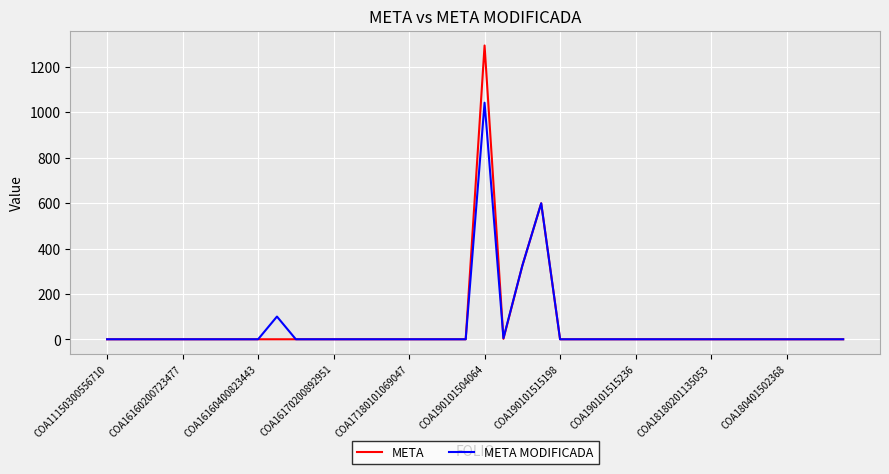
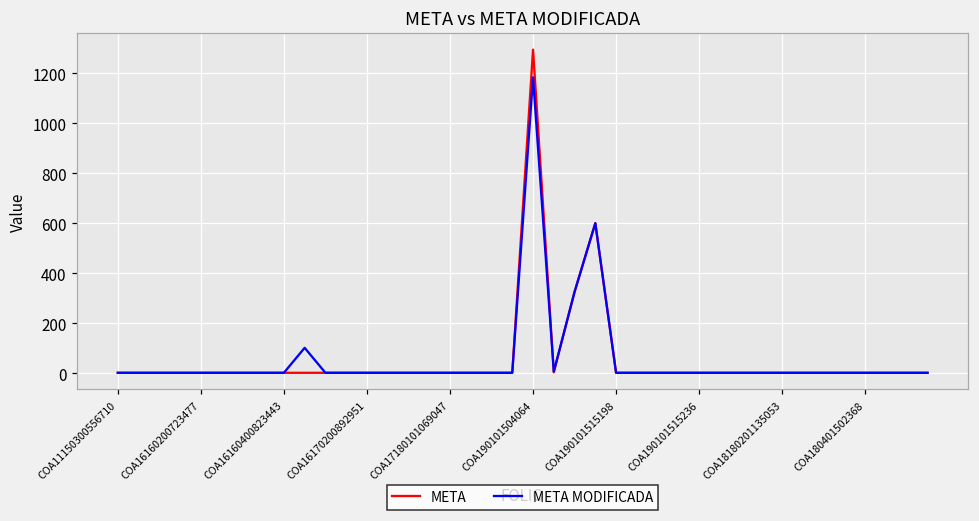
  {
    "META": {
      "COA190101504064": 1300
    },
    "META MODIFICADA": {
-     "COA190101504064": 1040
+     "COA190101504064": 1180
    }
  }
